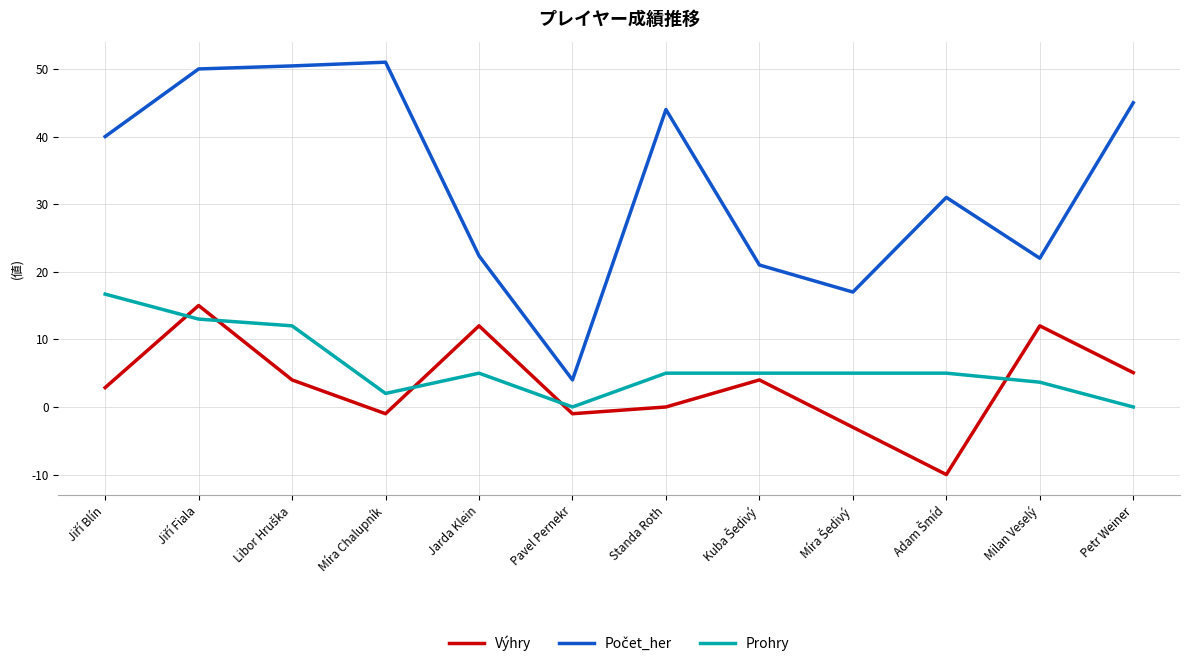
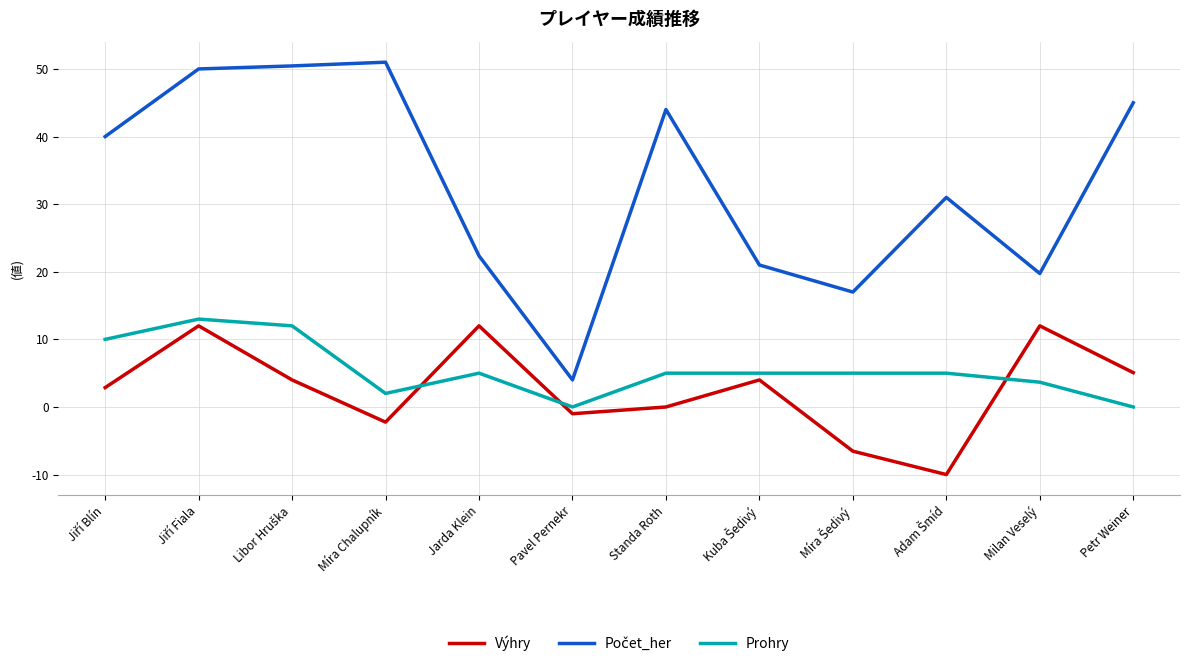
  {
    "Výhry": {
      "Jiří Blín": 3,
-     "Jiří Fiala": 15,
+     "Jiří Fiala": 12,
      "Libor Hruška": 4,
-     "Míra Chalupník": -1,
+     "Míra Chalupník": -2,
      "Jarda Klein": 12,
      "Pavel Pernekr": -1,
      "Standa Roth": 0,
      "Kuba Šedivý": 4,
-     "Míra Šedivý": -3,
+     "Míra Šedivý": -7,
      "Adam Šmíd": -10,
      "Milan Veselý": 12,
      "Petr Weiner": 5
    },
    "Počet_her": {
      "Jiří Blín": 40,
      "Jiří Fiala": 50,
      "Libor Hruška": 50,
      "Míra Chalupník": 51,
      "Jarda Klein": 22,
      "Pavel Pernekr": 4,
      "Standa Roth": 44,
      "Kuba Šedivý": 21,
      "Míra Šedivý": 17,
      "Adam Šmíd": 31,
-     "Milan Veselý": 22,
+     "Milan Veselý": 20,
      "Petr Weiner": 45
    },
    "Prohry": {
-     "Jiří Blín": 17,
+     "Jiří Blín": 10,
      "Jiří Fiala": 13,
      "Libor Hruška": 12,
      "Míra Chalupník": 2,
      "Jarda Klein": 5,
      "Pavel Pernekr": 0,
      "Standa Roth": 5,
      "Kuba Šedivý": 5,
      "Míra Šedivý": 5,
      "Adam Šmíd": 5,
      "Milan Veselý": 4,
      "Petr Weiner": 0
    }
  }
